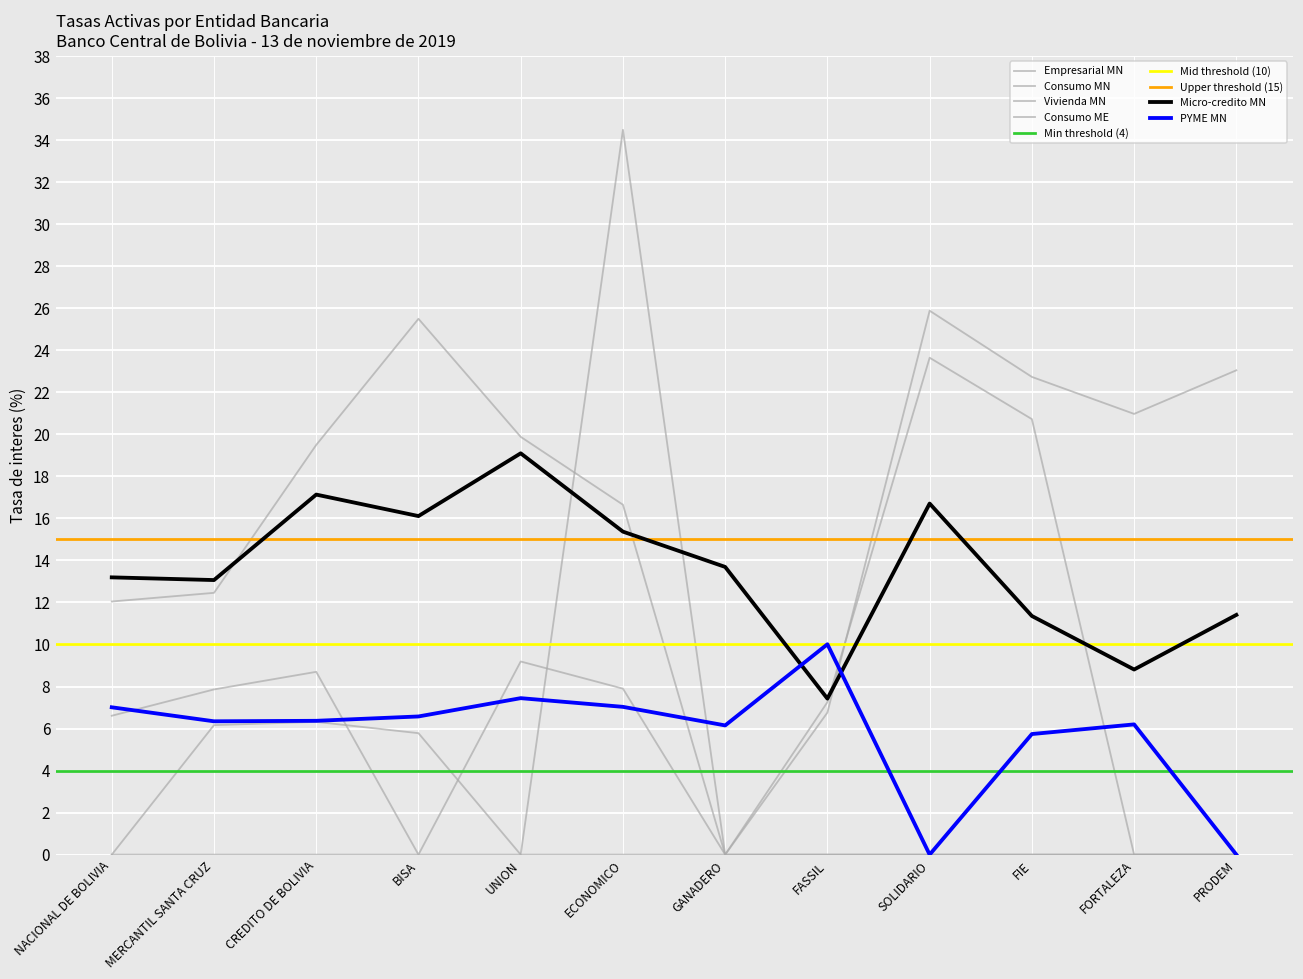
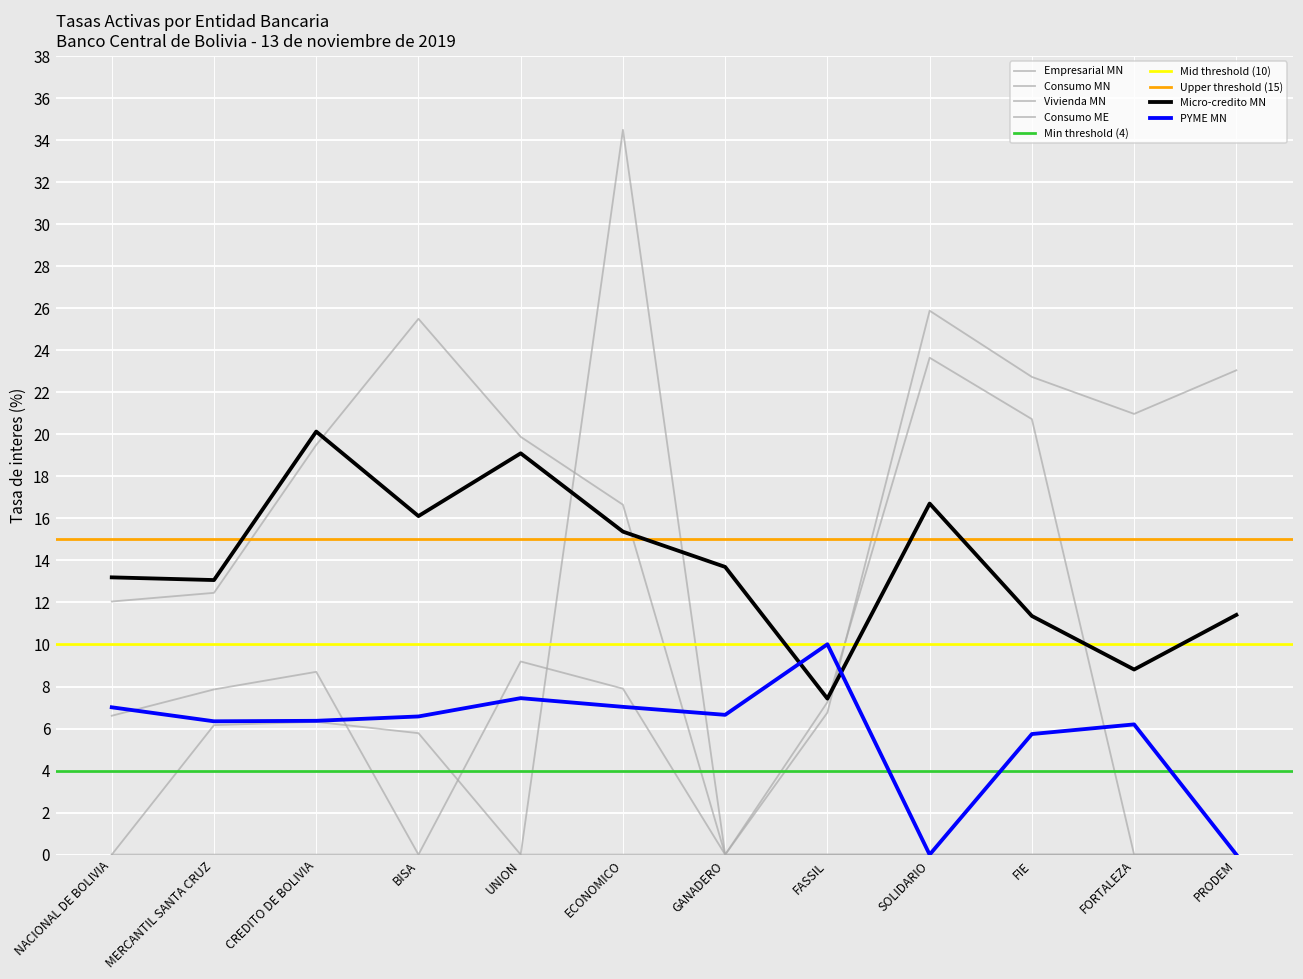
  {
    "Micro-credito MN": {
      "NACIONAL DE BOLIVIA": 13.2,
      "MERCANTIL SANTA CRUZ": 13.1,
-     "CREDITO DE BOLIVIA": 17.1,
+     "CREDITO DE BOLIVIA": 20.1,
      "BISA": 16.1,
      "UNION": 19.1,
      "ECONOMICO": 15.4,
      "GANADERO": 13.7,
      "FASSIL": 7.4,
      "SOLIDARIO": 16.7,
      "FIE": 11.4,
      "FORTALEZA": 8.8,
      "PRODEM": 11.4
    },
    "PYME MN": {
      "NACIONAL DE BOLIVIA": 7.0,
      "MERCANTIL SANTA CRUZ": 6.3,
      "BISA": 6.6,
      "UNION": 7.4,
      "ECONOMICO": 7.0,
-     "GANADERO": 6.1,
+     "GANADERO": 6.7,
      "FASSIL": 10.0,
      "FIE": 5.7,
      "FORTALEZA": 6.2
    }
  }
